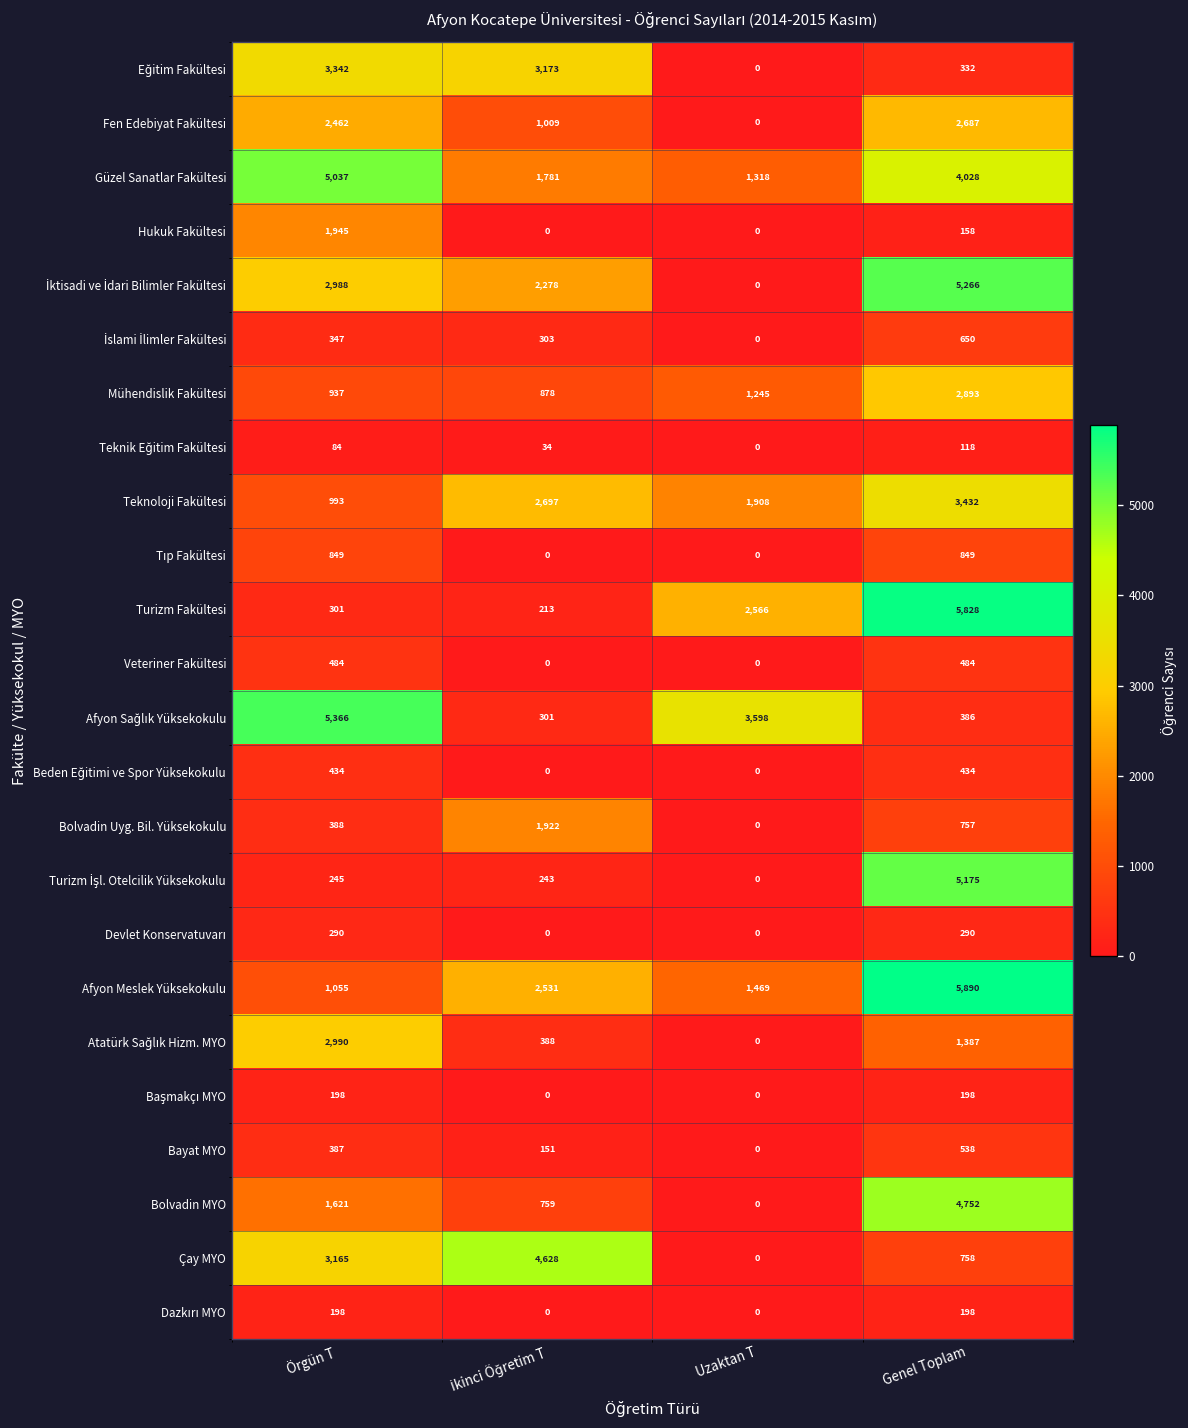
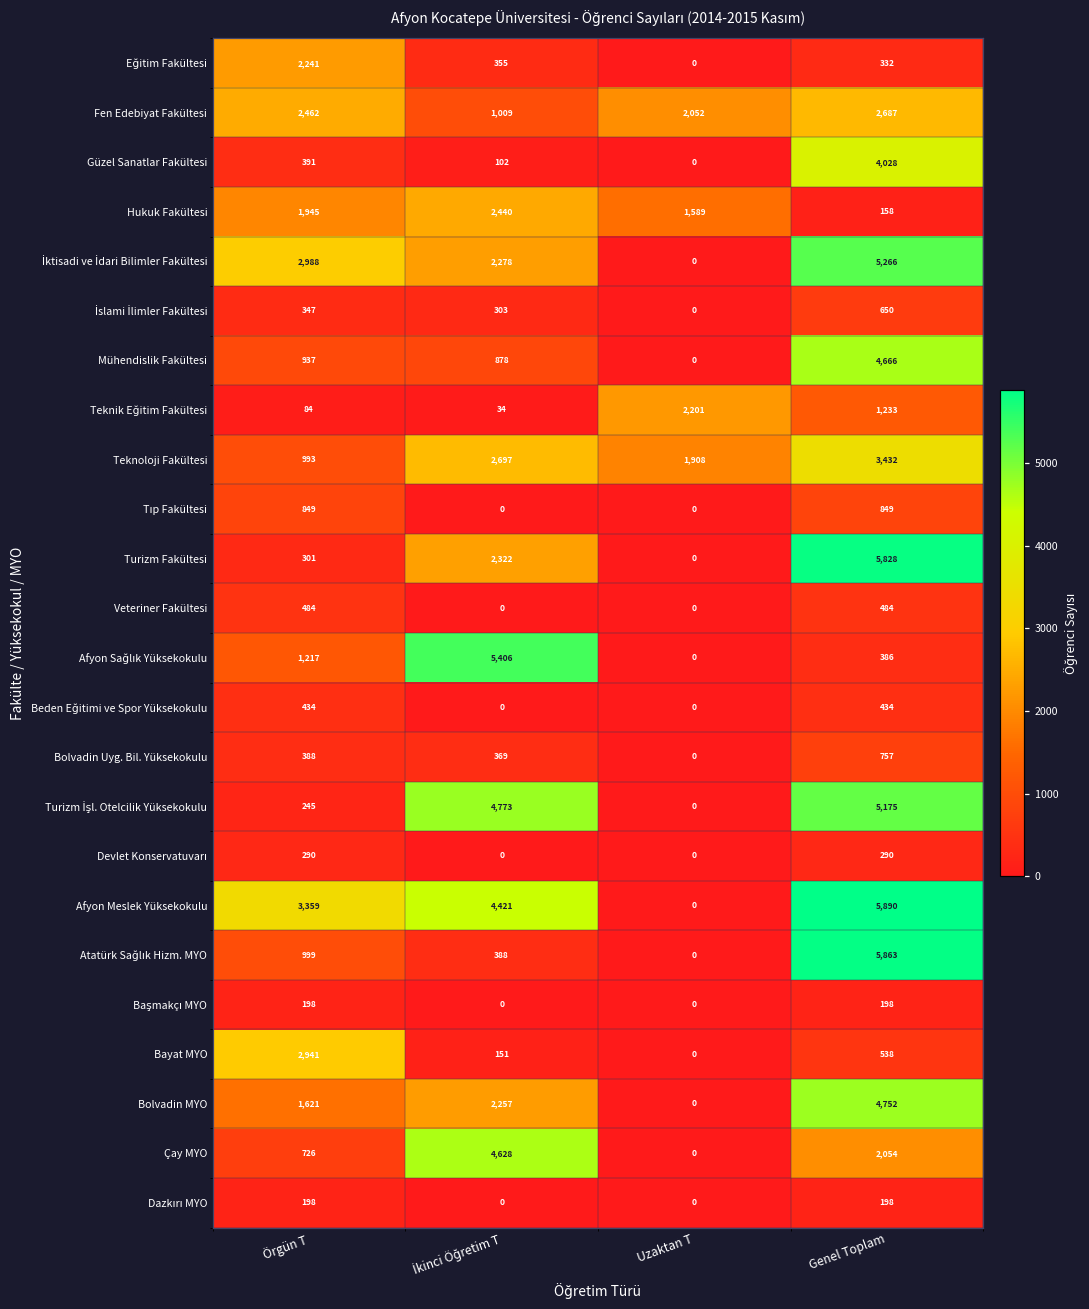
  {
    "Eğitim Fakültesi": {
-     "Örgün T": "3,342",
-     "İkinci Öğretim T": "3,173",
+     "Örgün T": "2,241",
+     "İkinci Öğretim T": "355",
      "Uzaktan T": "0",
      "Genel Toplam": "332"
    },
    "Fen Edebiyat Fakültesi": {
      "Örgün T": "2,462",
      "İkinci Öğretim T": "1,009",
-     "Uzaktan T": "0",
+     "Uzaktan T": "2,052",
      "Genel Toplam": "2,687"
    },
    "Güzel Sanatlar Fakültesi": {
-     "Örgün T": "5,037",
-     "İkinci Öğretim T": "1,781",
-     "Uzaktan T": "1,318",
+     "Örgün T": "391",
+     "İkinci Öğretim T": "102",
+     "Uzaktan T": "0",
      "Genel Toplam": "4,028"
    },
    "Hukuk Fakültesi": {
      "Örgün T": "1,945",
-     "İkinci Öğretim T": "0",
-     "Uzaktan T": "0",
+     "İkinci Öğretim T": "2,440",
+     "Uzaktan T": "1,589",
      "Genel Toplam": "158"
    },
    "İktisadi ve İdari Bilimler Fakültesi": {
      "Örgün T": "2,988",
      "İkinci Öğretim T": "2,278",
      "Uzaktan T": "0",
      "Genel Toplam": "5,266"
    },
    "İslami İlimler Fakültesi": {
      "Örgün T": "347",
      "İkinci Öğretim T": "303",
      "Uzaktan T": "0",
      "Genel Toplam": "650"
    },
    "Mühendislik Fakültesi": {
      "Örgün T": "937",
      "İkinci Öğretim T": "878",
-     "Uzaktan T": "1,245",
-     "Genel Toplam": "2,893"
+     "Uzaktan T": "0",
+     "Genel Toplam": "4,666"
    },
    "Teknik Eğitim Fakültesi": {
      "Örgün T": "84",
      "İkinci Öğretim T": "34",
-     "Uzaktan T": "0",
-     "Genel Toplam": "118"
+     "Uzaktan T": "2,201",
+     "Genel Toplam": "1,233"
    },
    "Teknoloji Fakültesi": {
      "Örgün T": "993",
      "İkinci Öğretim T": "2,697",
      "Uzaktan T": "1,908",
      "Genel Toplam": "3,432"
    },
    "Tıp Fakültesi": {
      "Örgün T": "849",
      "İkinci Öğretim T": "0",
      "Uzaktan T": "0",
      "Genel Toplam": "849"
    },
    "Turizm Fakültesi": {
      "Örgün T": "301",
-     "İkinci Öğretim T": "213",
-     "Uzaktan T": "2,566",
+     "İkinci Öğretim T": "2,322",
+     "Uzaktan T": "0",
      "Genel Toplam": "5,828"
    },
    "Veteriner Fakültesi": {
      "Örgün T": "484",
      "İkinci Öğretim T": "0",
      "Uzaktan T": "0",
      "Genel Toplam": "484"
    },
    "Afyon Sağlık Yüksekokulu": {
-     "Örgün T": "5,366",
-     "İkinci Öğretim T": "301",
-     "Uzaktan T": "3,598",
+     "Örgün T": "1,217",
+     "İkinci Öğretim T": "5,406",
+     "Uzaktan T": "0",
      "Genel Toplam": "386"
    },
    "Beden Eğitimi ve Spor Yüksekokulu": {
      "Örgün T": "434",
      "İkinci Öğretim T": "0",
      "Uzaktan T": "0",
      "Genel Toplam": "434"
    },
    "Bolvadin Uyg. Bil. Yüksekokulu": {
      "Örgün T": "388",
-     "İkinci Öğretim T": "1,922",
+     "İkinci Öğretim T": "369",
      "Uzaktan T": "0",
      "Genel Toplam": "757"
    },
    "Turizm İşl. Otelcilik Yüksekokulu": {
      "Örgün T": "245",
-     "İkinci Öğretim T": "243",
+     "İkinci Öğretim T": "4,773",
      "Uzaktan T": "0",
      "Genel Toplam": "5,175"
    },
    "Devlet Konservatuvarı": {
      "Örgün T": "290",
      "İkinci Öğretim T": "0",
      "Uzaktan T": "0",
      "Genel Toplam": "290"
    },
    "Afyon Meslek Yüksekokulu": {
-     "Örgün T": "1,055",
-     "İkinci Öğretim T": "2,531",
-     "Uzaktan T": "1,469",
+     "Örgün T": "3,359",
+     "İkinci Öğretim T": "4,421",
+     "Uzaktan T": "0",
      "Genel Toplam": "5,890"
    },
    "Atatürk Sağlık Hizm. MYO": {
-     "Örgün T": "2,990",
+     "Örgün T": "999",
      "İkinci Öğretim T": "388",
      "Uzaktan T": "0",
-     "Genel Toplam": "1,387"
+     "Genel Toplam": "5,863"
    },
    "Başmakçı MYO": {
      "Örgün T": "198",
      "İkinci Öğretim T": "0",
      "Uzaktan T": "0",
      "Genel Toplam": "198"
    },
    "Bayat MYO": {
-     "Örgün T": "387",
+     "Örgün T": "2,941",
      "İkinci Öğretim T": "151",
      "Uzaktan T": "0",
      "Genel Toplam": "538"
    },
    "Bolvadin MYO": {
      "Örgün T": "1,621",
-     "İkinci Öğretim T": "759",
+     "İkinci Öğretim T": "2,257",
      "Uzaktan T": "0",
      "Genel Toplam": "4,752"
    },
    "Çay MYO": {
-     "Örgün T": "3,165",
+     "Örgün T": "726",
      "İkinci Öğretim T": "4,628",
      "Uzaktan T": "0",
-     "Genel Toplam": "758"
+     "Genel Toplam": "2,054"
    },
    "Dazkırı MYO": {
      "Örgün T": "198",
      "İkinci Öğretim T": "0",
      "Uzaktan T": "0",
      "Genel Toplam": "198"
    }
  }
